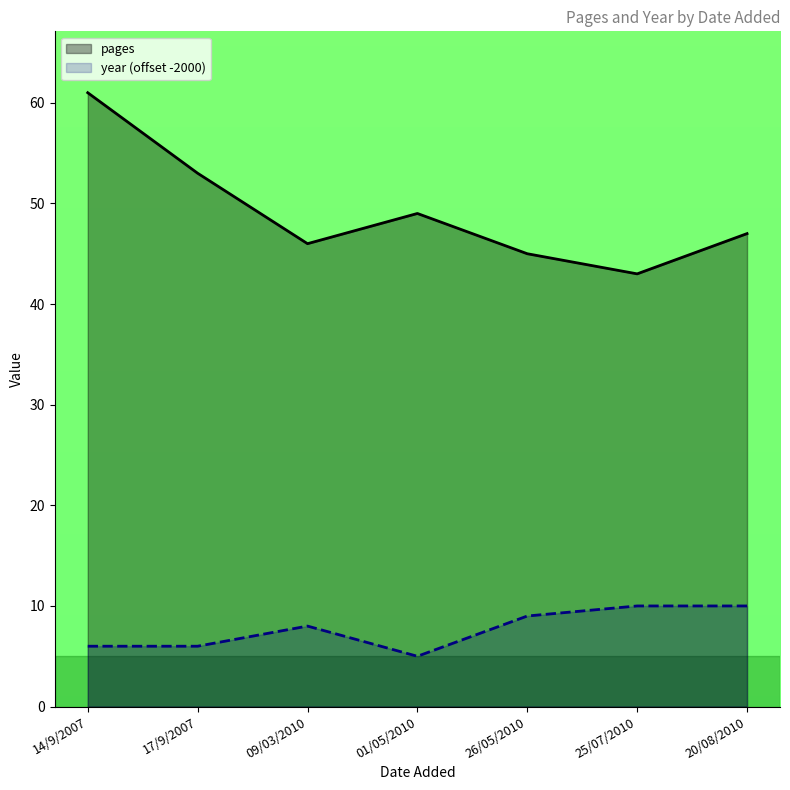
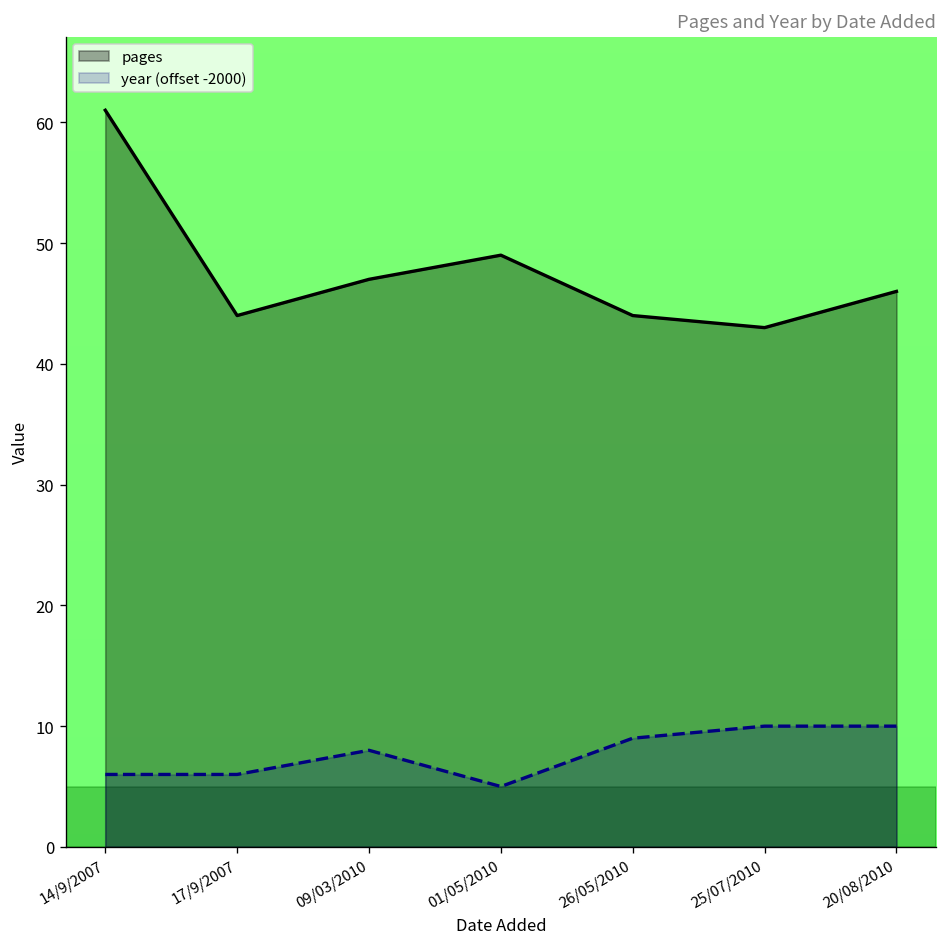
  {
    "pages": {
      "14/9/2007": 61,
-     "17/9/2007": 53,
-     "09/03/2010": 46,
+     "17/9/2007": 44,
+     "09/03/2010": 47,
      "01/05/2010": 49,
-     "26/05/2010": 45,
+     "26/05/2010": 44,
      "25/07/2010": 43,
-     "20/08/2010": 47
+     "20/08/2010": 46
    },
    "year (offset -2000)": {
      "14/9/2007": 6,
      "17/9/2007": 6,
      "09/03/2010": 8,
      "01/05/2010": 5,
      "26/05/2010": 9,
      "25/07/2010": 10,
      "20/08/2010": 10
    }
  }
